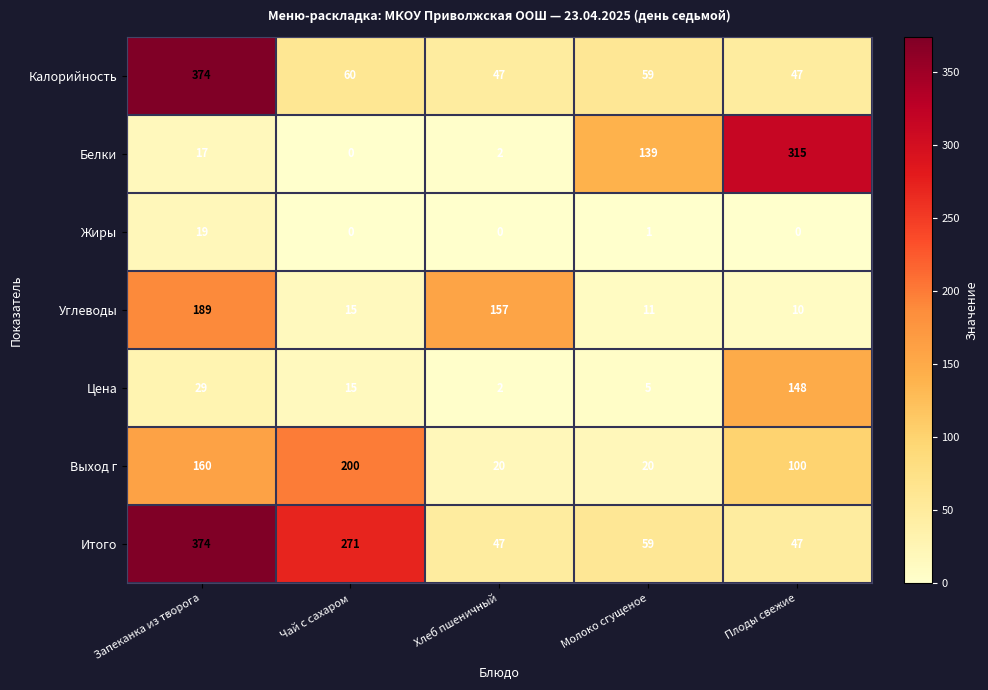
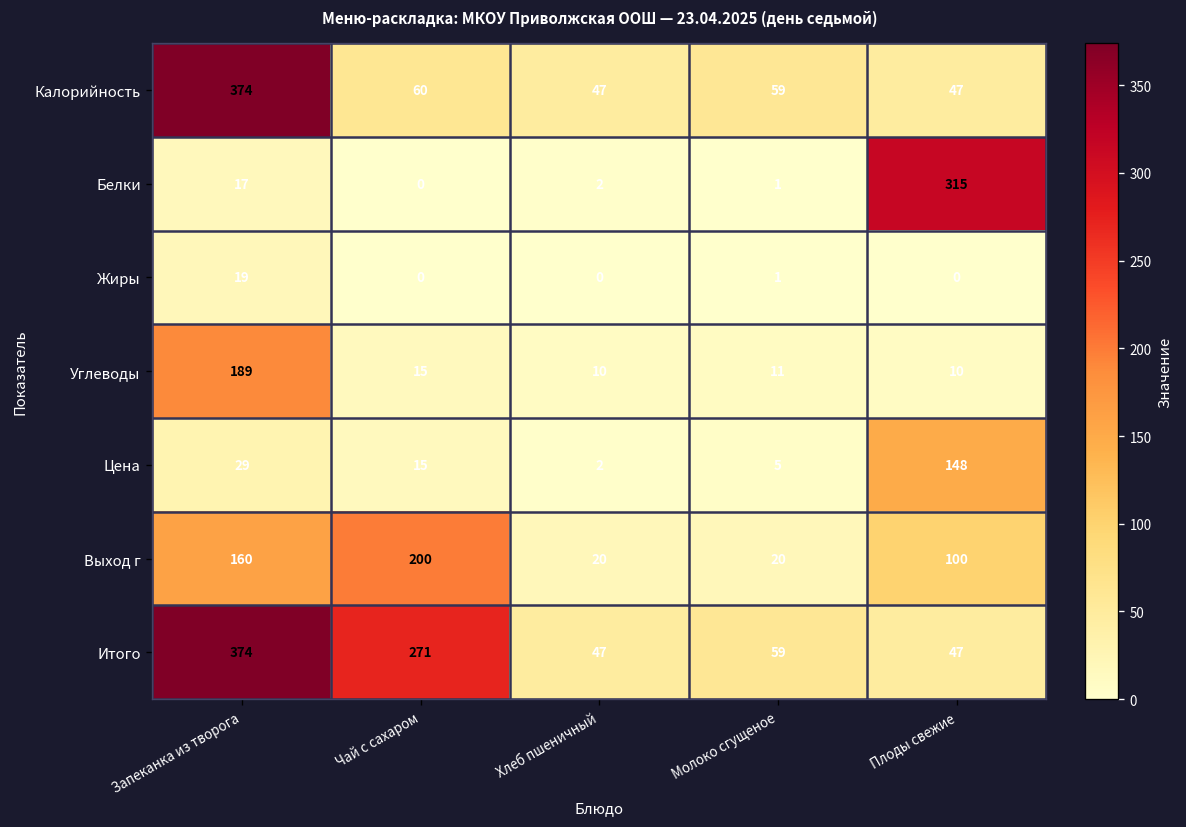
  {
    "Калорийность": {
      "Запеканка из творога": 374,
      "Чай с сахаром": 60,
      "Хлеб пшеничный": 47,
      "Молоко сгущеное": 59,
      "Плоды свежие": 47
    },
    "Белки": {
      "Запеканка из творога": 17,
      "Чай с сахаром": 0,
      "Хлеб пшеничный": 2,
-     "Молоко сгущеное": 139,
+     "Молоко сгущеное": 1,
      "Плоды свежие": 315
    },
    "Жиры": {
      "Запеканка из творога": 19,
      "Чай с сахаром": 0,
      "Хлеб пшеничный": 0,
      "Молоко сгущеное": 1,
      "Плоды свежие": 0
    },
    "Углеводы": {
      "Запеканка из творога": 189,
      "Чай с сахаром": 15,
-     "Хлеб пшеничный": 157,
+     "Хлеб пшеничный": 10,
      "Молоко сгущеное": 11,
      "Плоды свежие": 10
    },
    "Цена": {
      "Запеканка из творога": 29,
      "Чай с сахаром": 15,
      "Хлеб пшеничный": 2,
      "Молоко сгущеное": 5,
      "Плоды свежие": 148
    },
    "Выход г": {
      "Запеканка из творога": 160,
      "Чай с сахаром": 200,
      "Хлеб пшеничный": 20,
      "Молоко сгущеное": 20,
      "Плоды свежие": 100
    },
    "Итого": {
      "Запеканка из творога": 374,
      "Чай с сахаром": 271,
      "Хлеб пшеничный": 47,
      "Молоко сгущеное": 59,
      "Плоды свежие": 47
    }
  }
